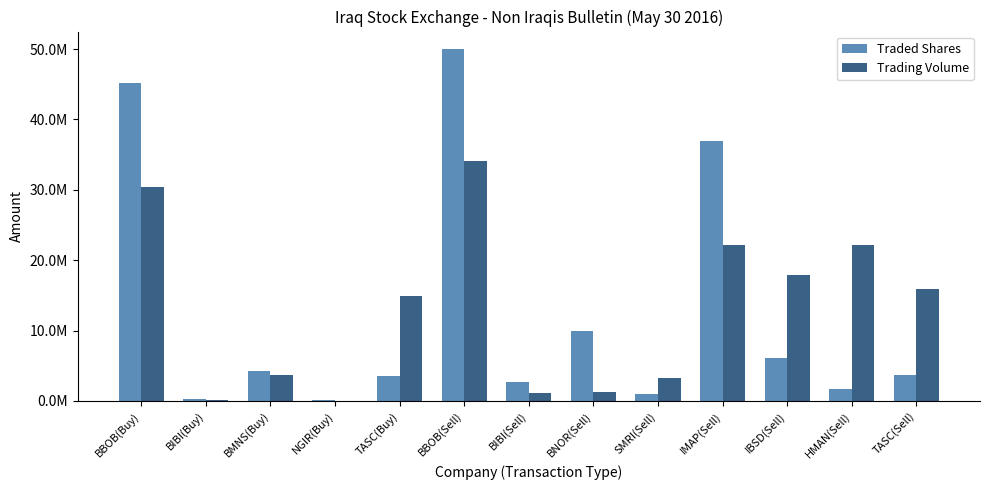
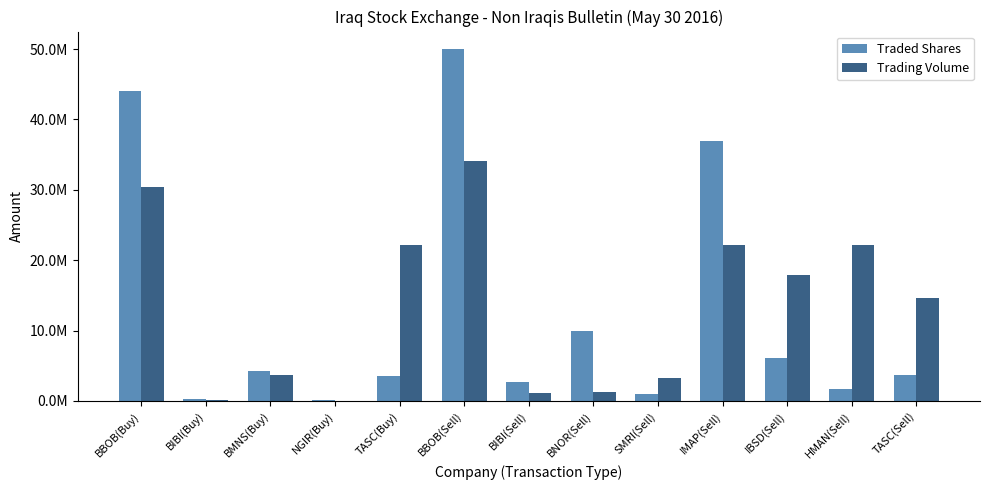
  {
    "Traded Shares": {
-     "BBOB(Buy)": 45000000,
+     "BBOB(Buy)": 44000000,
      "BMNS(Buy)": 4000000,
      "TASC(Buy)": 4000000,
      "BBOB(Sell)": 50000000,
      "BIBI(Sell)": 3000000,
      "BNOR(Sell)": 10000000,
      "SMRI(Sell)": 1000000,
      "IMAP(Sell)": 37000000,
      "IBSD(Sell)": 6000000,
      "HMAN(Sell)": 2000000,
      "TASC(Sell)": 4000000
    },
    "Trading Volume": {
      "BBOB(Buy)": 30000000,
      "BMNS(Buy)": 4000000,
-     "TASC(Buy)": 15000000,
+     "TASC(Buy)": 22000000,
      "BBOB(Sell)": 34000000,
      "BIBI(Sell)": 1000000,
      "BNOR(Sell)": 1000000,
      "SMRI(Sell)": 3000000,
      "IMAP(Sell)": 22000000,
      "IBSD(Sell)": 18000000,
      "HMAN(Sell)": 22000000,
-     "TASC(Sell)": 16000000
+     "TASC(Sell)": 15000000
    }
  }
